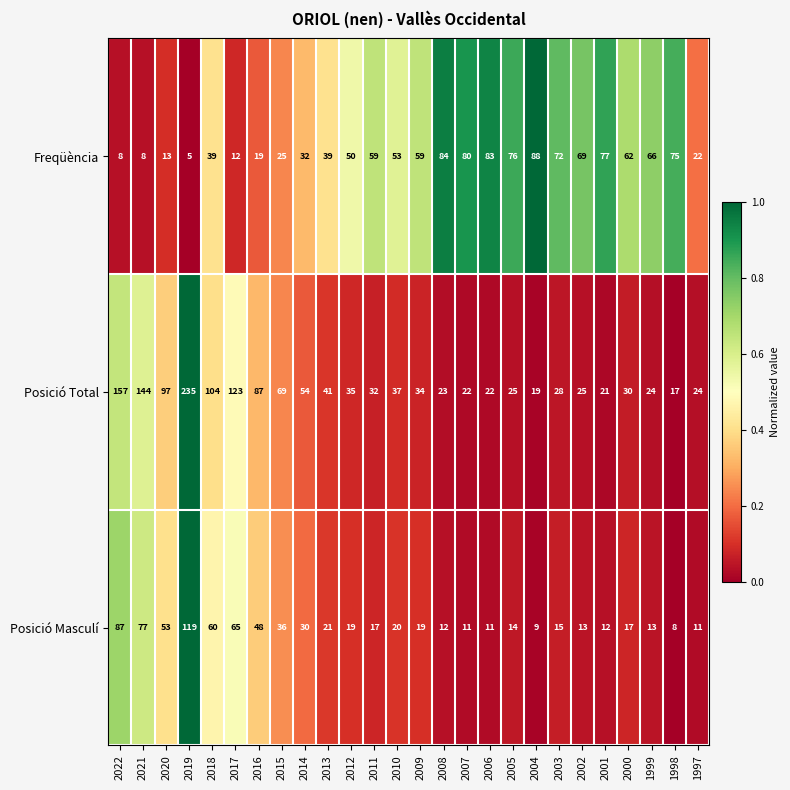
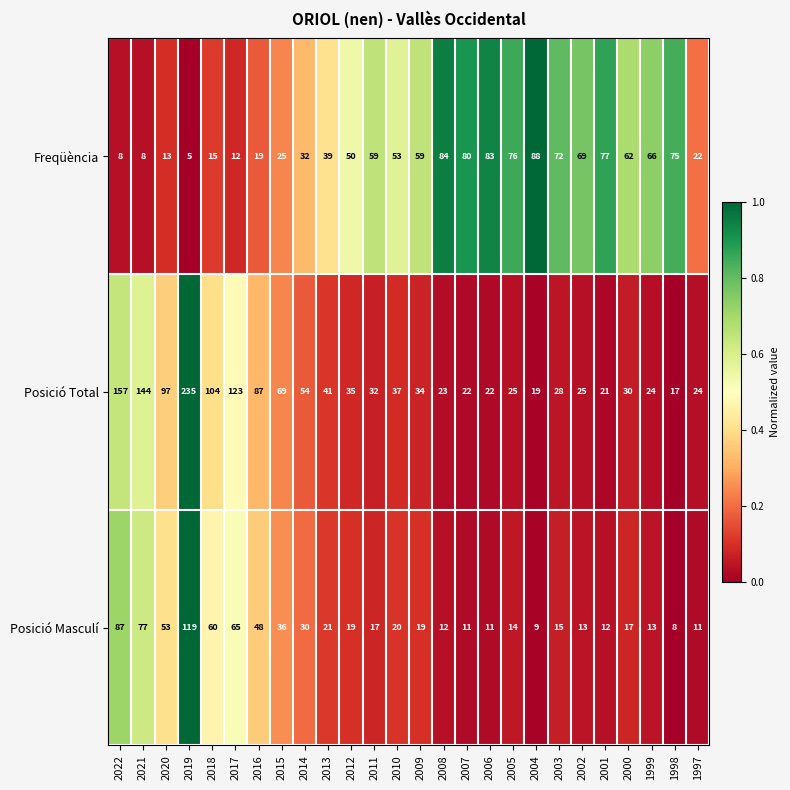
  {
    "Freqüència": {
      "2022": 8,
      "2021": 8,
      "2020": 13,
      "2019": 5,
-     "2018": 39,
+     "2018": 15,
      "2017": 12,
      "2016": 19,
      "2015": 25,
      "2014": 32,
      "2013": 39,
      "2012": 50,
      "2011": 59,
      "2010": 53,
      "2009": 59,
      "2008": 84,
      "2007": 80,
      "2006": 83,
      "2005": 76,
      "2004": 88,
      "2003": 72,
      "2002": 69,
      "2001": 77,
      "2000": 62,
      "1999": 66,
      "1998": 75,
      "1997": 22
    },
    "Posició Total": {
      "2022": 157,
      "2021": 144,
      "2020": 97,
      "2019": 235,
      "2018": 104,
      "2017": 123,
      "2016": 87,
      "2015": 69,
      "2014": 54,
      "2013": 41,
      "2012": 35,
      "2011": 32,
      "2010": 37,
      "2009": 34,
      "2008": 23,
      "2007": 22,
      "2006": 22,
      "2005": 25,
      "2004": 19,
      "2003": 28,
      "2002": 25,
      "2001": 21,
      "2000": 30,
      "1999": 24,
      "1998": 17,
      "1997": 24
    },
    "Posició Masculí": {
      "2022": 87,
      "2021": 77,
      "2020": 53,
      "2019": 119,
      "2018": 60,
      "2017": 65,
      "2016": 48,
      "2015": 36,
      "2014": 30,
      "2013": 21,
      "2012": 19,
      "2011": 17,
      "2010": 20,
      "2009": 19,
      "2008": 12,
      "2007": 11,
      "2006": 11,
      "2005": 14,
      "2004": 9,
      "2003": 15,
      "2002": 13,
      "2001": 12,
      "2000": 17,
      "1999": 13,
      "1998": 8,
      "1997": 11
    }
  }
